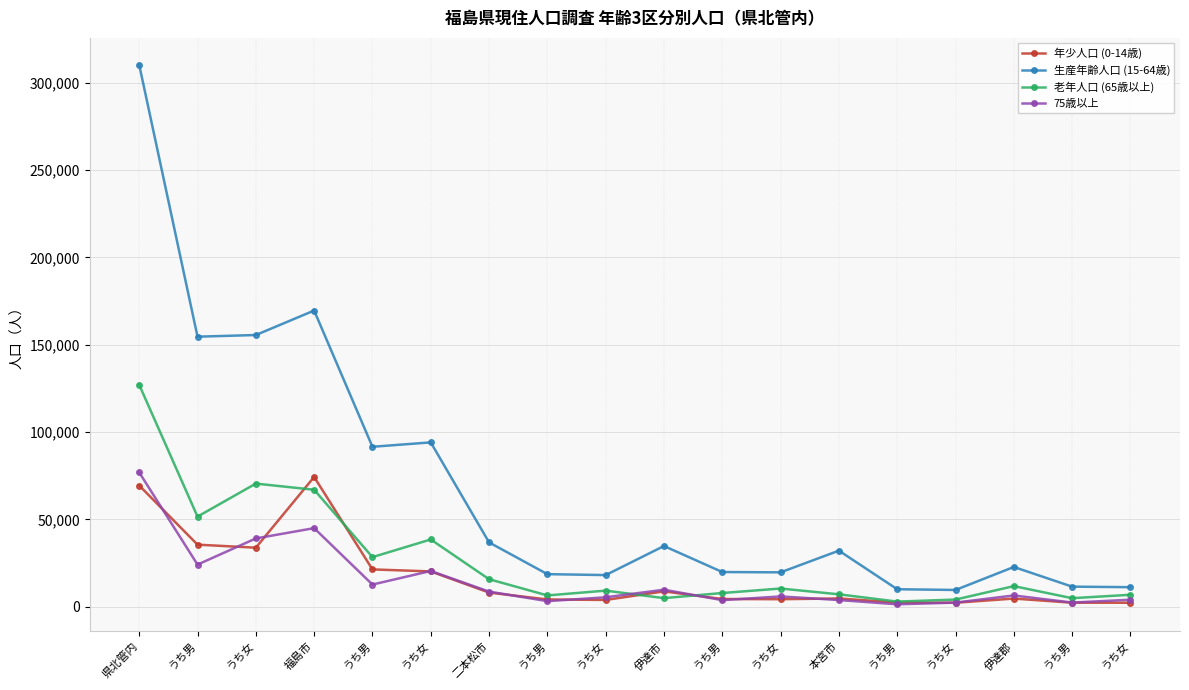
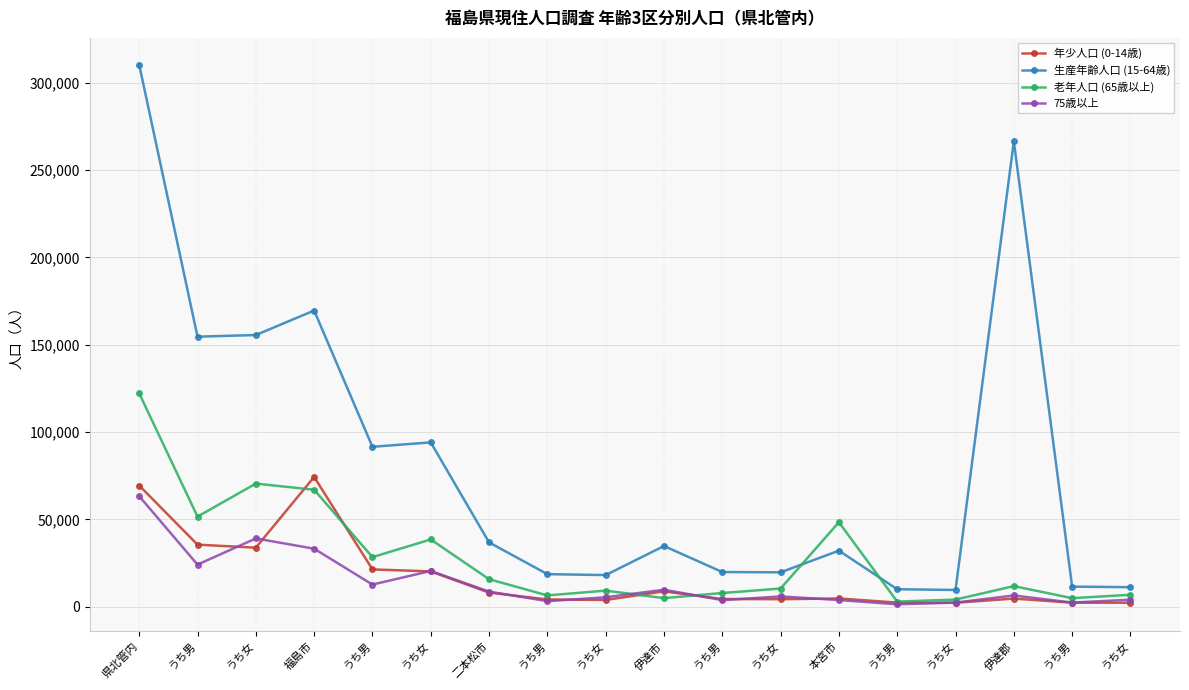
  {
    "年少人口 (0-14歳)": {
      "県北管内": "69,000",
      "福島市": "74,000",
      "伊達郡": "5,000"
    },
    "生産年齢人口 (15-64歳)": {
      "県北管内": "310,000",
      "福島市": "170,000",
      "二本松市": "37,000",
      "伊達市": "35,000",
      "本宮市": "32,000",
-     "伊達郡": "23,000"
+     "伊達郡": "266,000"
    },
    "老年人口 (65歳以上)": {
-     "県北管内": "127,000",
+     "県北管内": "122,000",
      "福島市": "67,000",
      "二本松市": "16,000",
      "伊達市": "5,000",
-     "本宮市": "7,000",
+     "本宮市": "48,000",
      "伊達郡": "12,000"
    },
    "75歳以上": {
-     "県北管内": "77,000",
-     "福島市": "45,000",
+     "県北管内": "63,000",
+     "福島市": "33,000",
      "伊達郡": "7,000"
    }
  }
